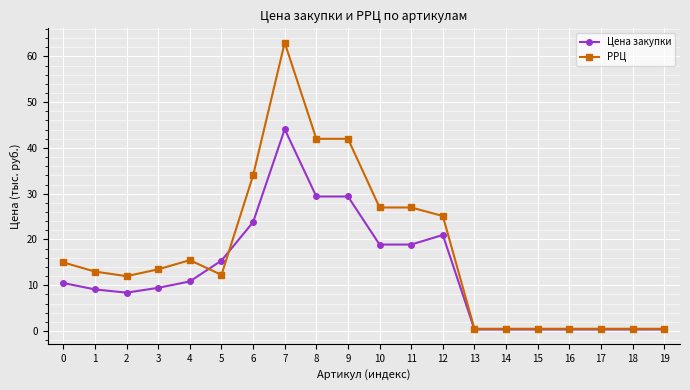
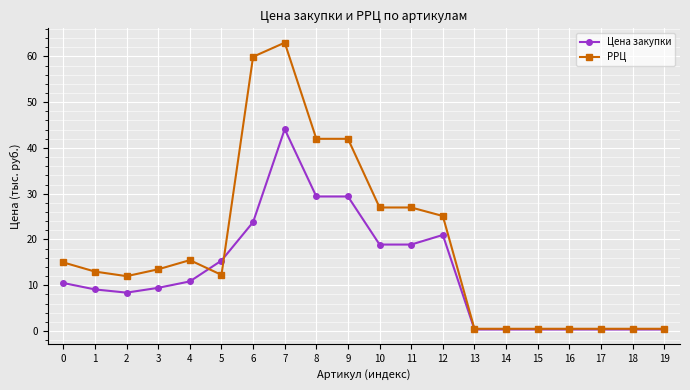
  {
    "Цена закупки": {
      "0": 10,
      "1": 9,
      "2": 8,
      "3": 9,
      "4": 11,
      "5": 15,
      "6": 24,
      "7": 44,
      "8": 29,
      "9": 29,
      "10": 19,
      "11": 19,
      "12": 21
    },
    "РРЦ": {
      "0": 15,
      "1": 13,
      "2": 12,
      "3": 13,
      "4": 15,
      "5": 12,
-     "6": 34,
+     "6": 60,
      "7": 63,
      "8": 42,
      "9": 42,
      "10": 27,
      "11": 27,
      "12": 25
    }
  }
